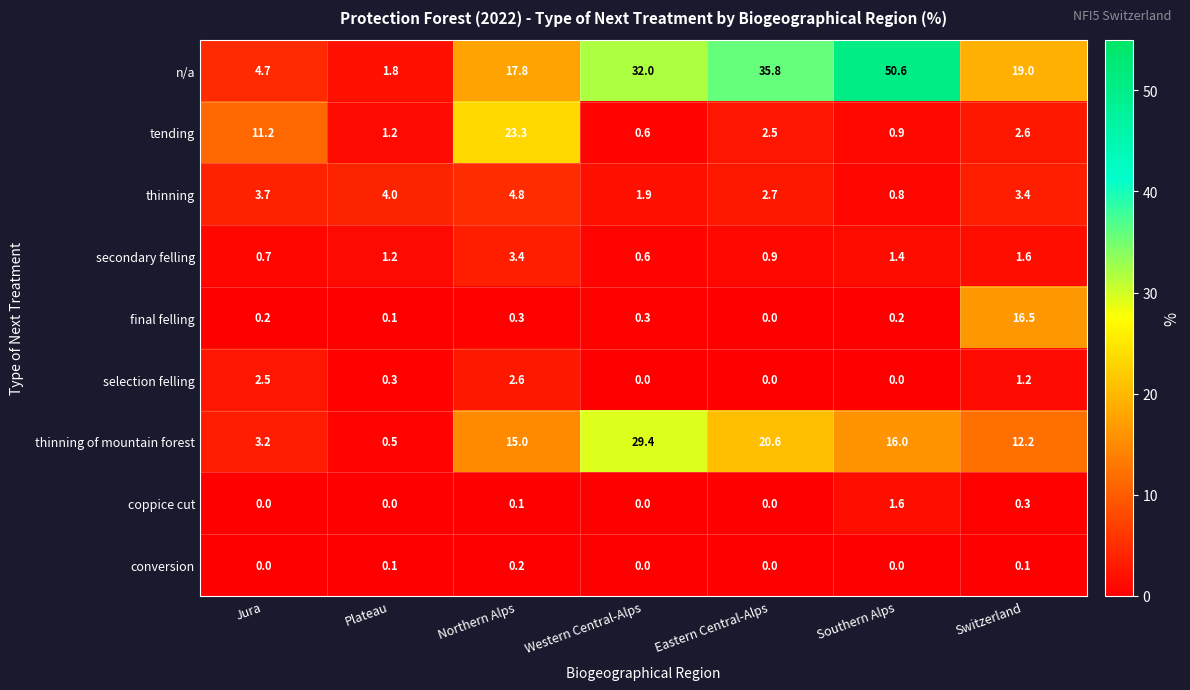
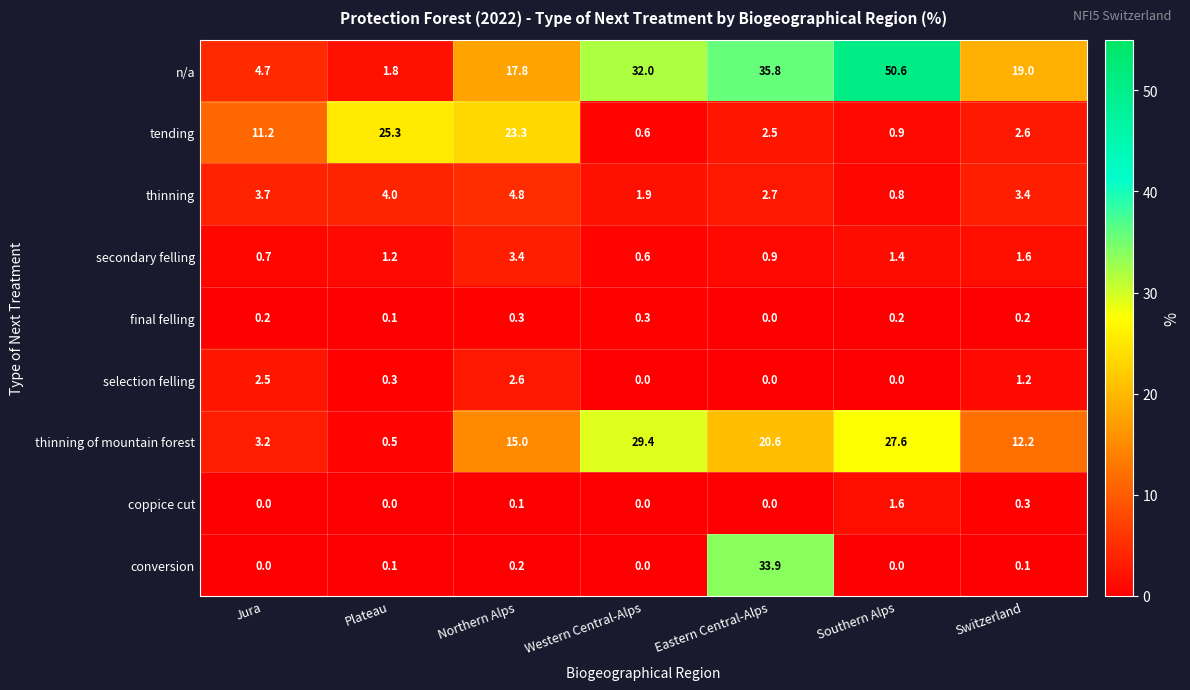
  {
    "n/a": {
      "Jura": 4.7,
      "Plateau": 1.8,
      "Northern Alps": 17.8,
      "Western Central-Alps": 32.0,
      "Eastern Central-Alps": 35.8,
      "Southern Alps": 50.6,
      "Switzerland": 19.0
    },
    "tending": {
      "Jura": 11.2,
-     "Plateau": 1.2,
+     "Plateau": 25.3,
      "Northern Alps": 23.3,
      "Western Central-Alps": 0.6,
      "Eastern Central-Alps": 2.5,
      "Southern Alps": 0.9,
      "Switzerland": 2.6
    },
    "thinning": {
      "Jura": 3.7,
      "Plateau": 4.0,
      "Northern Alps": 4.8,
      "Western Central-Alps": 1.9,
      "Eastern Central-Alps": 2.7,
      "Southern Alps": 0.8,
      "Switzerland": 3.4
    },
    "secondary felling": {
      "Jura": 0.7,
      "Plateau": 1.2,
      "Northern Alps": 3.4,
      "Western Central-Alps": 0.6,
      "Eastern Central-Alps": 0.9,
      "Southern Alps": 1.4,
      "Switzerland": 1.6
    },
    "final felling": {
      "Jura": 0.2,
      "Plateau": 0.1,
      "Northern Alps": 0.3,
      "Western Central-Alps": 0.3,
      "Eastern Central-Alps": 0.0,
      "Southern Alps": 0.2,
-     "Switzerland": 16.5
+     "Switzerland": 0.2
    },
    "selection felling": {
      "Jura": 2.5,
      "Plateau": 0.3,
      "Northern Alps": 2.6,
      "Western Central-Alps": 0.0,
      "Eastern Central-Alps": 0.0,
      "Southern Alps": 0.0,
      "Switzerland": 1.2
    },
    "thinning of mountain forest": {
      "Jura": 3.2,
      "Plateau": 0.5,
      "Northern Alps": 15.0,
      "Western Central-Alps": 29.4,
      "Eastern Central-Alps": 20.6,
-     "Southern Alps": 16.0,
+     "Southern Alps": 27.6,
      "Switzerland": 12.2
    },
    "coppice cut": {
      "Jura": 0.0,
      "Plateau": 0.0,
      "Northern Alps": 0.1,
      "Western Central-Alps": 0.0,
      "Eastern Central-Alps": 0.0,
      "Southern Alps": 1.6,
      "Switzerland": 0.3
    },
    "conversion": {
      "Jura": 0.0,
      "Plateau": 0.1,
      "Northern Alps": 0.2,
      "Western Central-Alps": 0.0,
-     "Eastern Central-Alps": 0.0,
+     "Eastern Central-Alps": 33.9,
      "Southern Alps": 0.0,
      "Switzerland": 0.1
    }
  }
